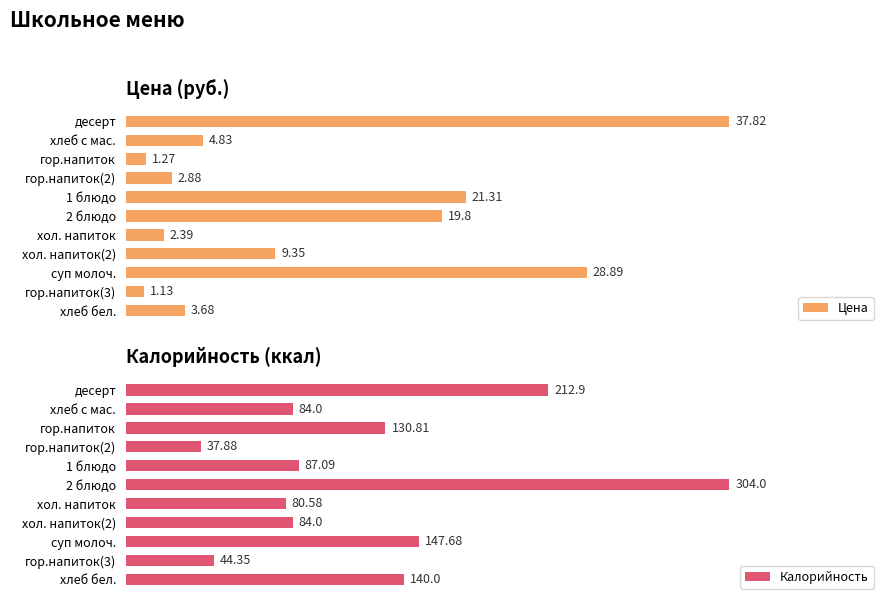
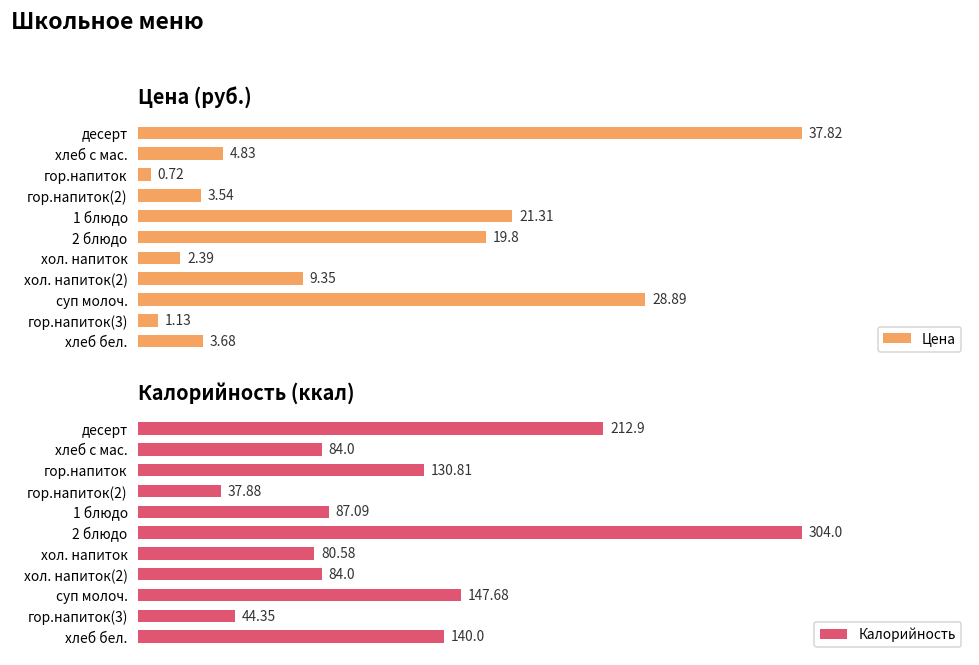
  {
    "Цена (руб.)": {
      "десерт": 37.82,
      "хлеб с мас.": 4.83,
-     "гор.напиток": 1.27,
-     "гор.напиток(2)": 2.88,
+     "гор.напиток": 0.72,
+     "гор.напиток(2)": 3.54,
      "1 блюдо": 21.31,
      "2 блюдо": 19.8,
      "хол. напиток": 2.39,
      "хол. напиток(2)": 9.35,
      "суп молоч.": 28.89,
      "гор.напиток(3)": 1.13,
      "хлеб бел.": 3.68
    },
    "Калорийность (ккал)": {
      "десерт": 212.9,
      "хлеб с мас.": 84.0,
      "гор.напиток": 130.81,
      "гор.напиток(2)": 37.88,
      "1 блюдо": 87.09,
      "2 блюдо": 304.0,
      "хол. напиток": 80.58,
      "хол. напиток(2)": 84.0,
      "суп молоч.": 147.68,
      "гор.напиток(3)": 44.35,
      "хлеб бел.": 140.0
    }
  }
